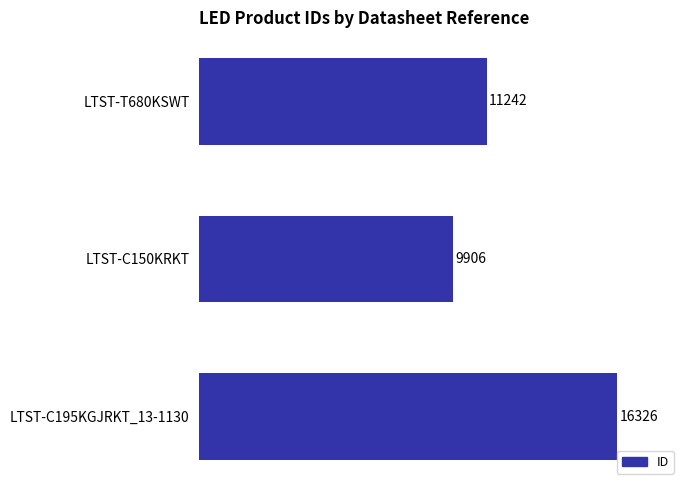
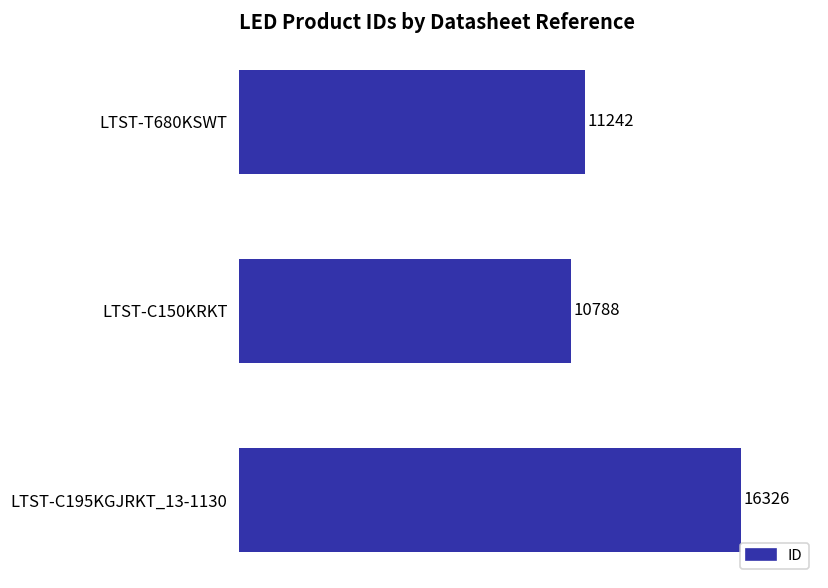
  {
    "LTST-T680KSWT": 11242,
-   "LTST-C150KRKT": 9906,
+   "LTST-C150KRKT": 10788,
    "LTST-C195KGJRKT_13-1130": 16326
  }
